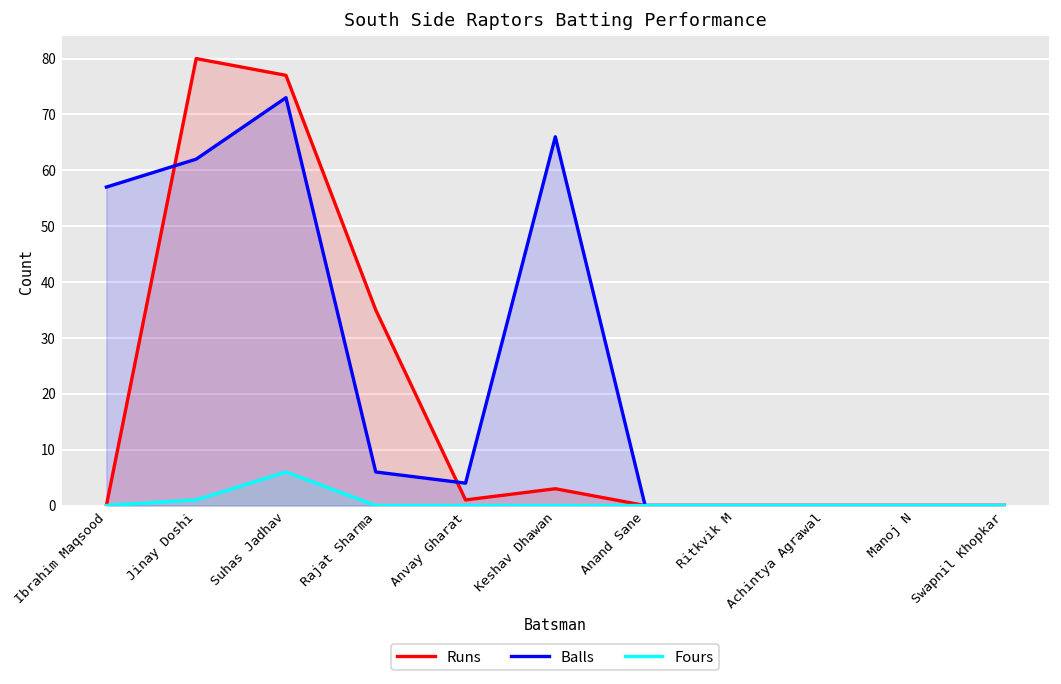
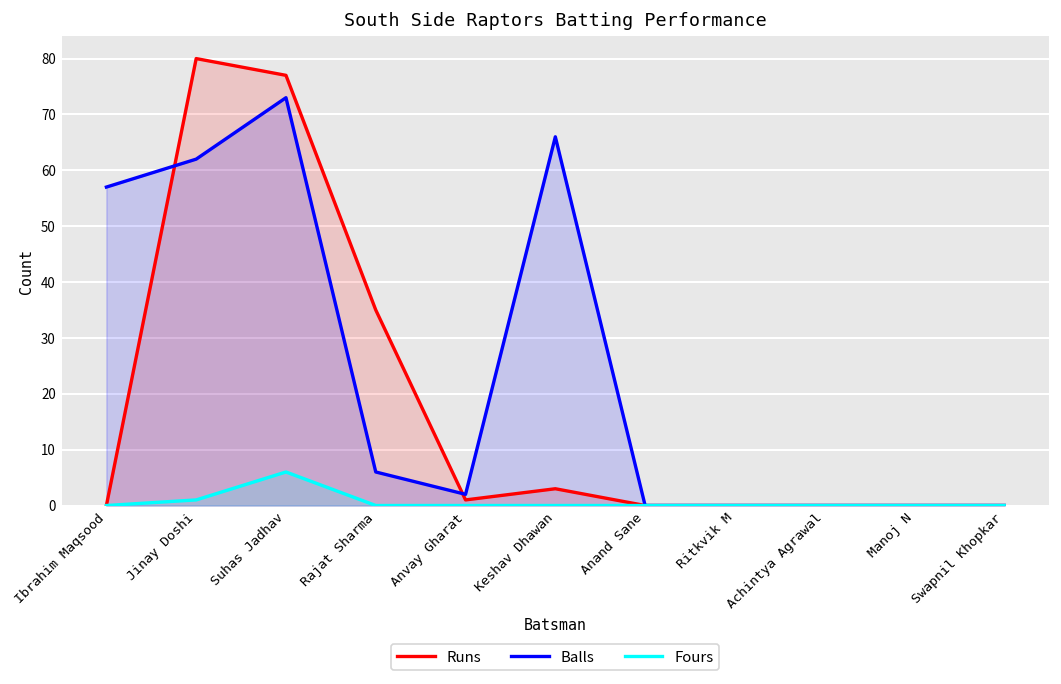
  {
    "Runs": {
      "Jinay Doshi": 80,
      "Suhas Jadhav": 77,
      "Rajat Sharma": 35,
      "Anvay Gharat": 1,
      "Keshav Dhawan": 3
    },
    "Balls": {
      "Ibrahim Maqsood": 57,
      "Jinay Doshi": 62,
      "Suhas Jadhav": 73,
      "Rajat Sharma": 6,
-     "Anvay Gharat": 4,
+     "Anvay Gharat": 2,
      "Keshav Dhawan": 66
    },
    "Fours": {
      "Jinay Doshi": 1,
      "Suhas Jadhav": 6,
      "Rajat Sharma": 0,
      "Anvay Gharat": 0,
      "Keshav Dhawan": 0
    }
  }
